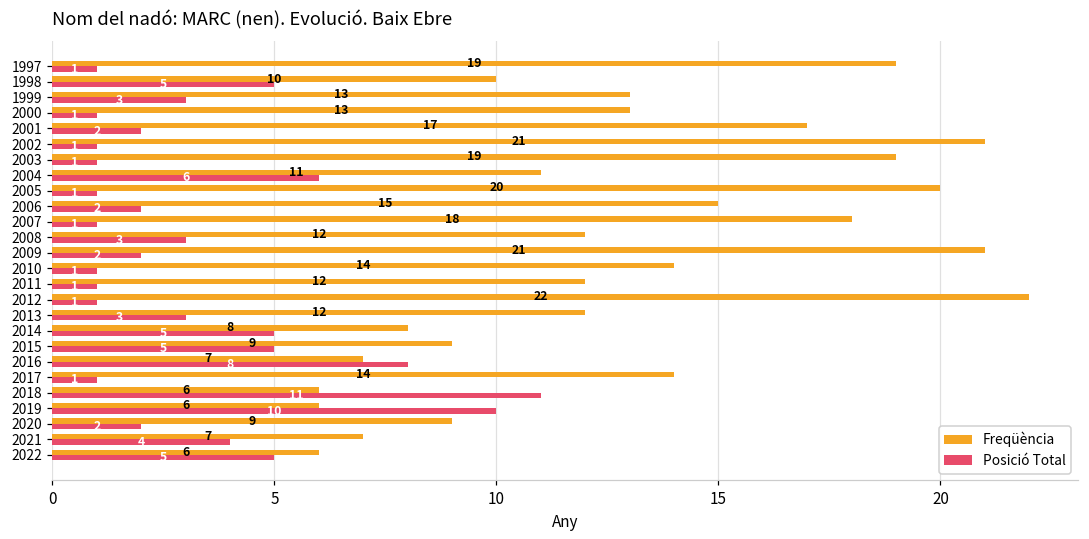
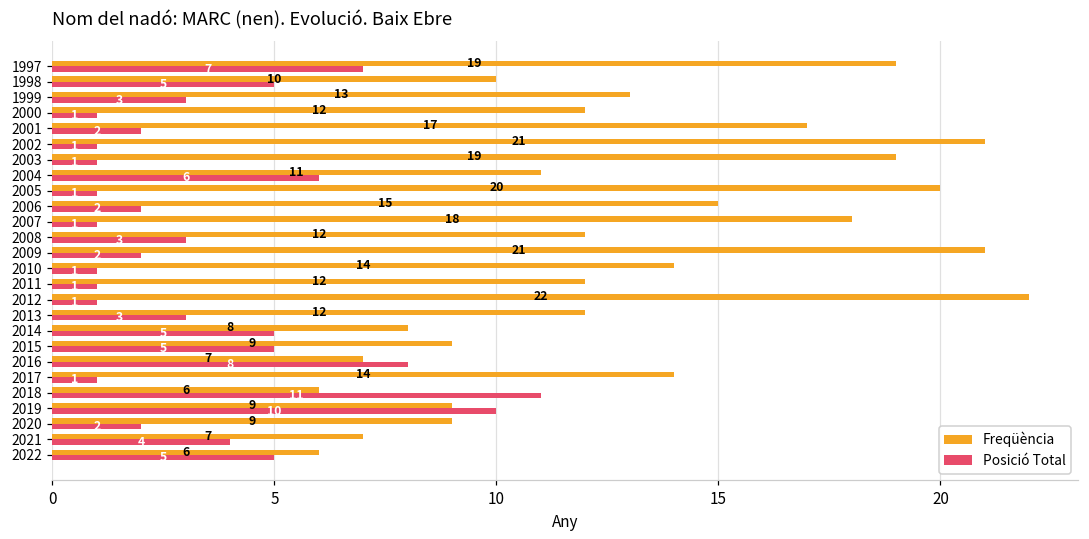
  {
    "Freqüència": {
      "1997": 19,
      "1998": 10,
      "1999": 13,
-     "2000": 13,
+     "2000": 12,
      "2001": 17,
      "2002": 21,
      "2003": 19,
      "2004": 11,
      "2005": 20,
      "2006": 15,
      "2007": 18,
      "2008": 12,
      "2009": 21,
      "2010": 14,
      "2011": 12,
      "2012": 22,
      "2013": 12,
      "2014": 8,
      "2015": 9,
      "2016": 7,
      "2017": 14,
      "2018": 6,
-     "2019": 6,
+     "2019": 9,
      "2020": 9,
      "2021": 7,
      "2022": 6
    },
    "Posició Total": {
-     "1997": 1,
+     "1997": 7,
      "1998": 5,
      "1999": 3,
      "2000": 1,
      "2001": 2,
      "2002": 1,
      "2003": 1,
      "2004": 6,
      "2005": 1,
      "2006": 2,
      "2007": 1,
      "2008": 3,
      "2009": 2,
      "2010": 1,
      "2011": 1,
      "2012": 1,
      "2013": 3,
      "2014": 5,
      "2015": 5,
      "2016": 8,
      "2017": 1,
      "2018": 11,
      "2019": 10,
      "2020": 2,
      "2021": 4,
      "2022": 5
    }
  }
